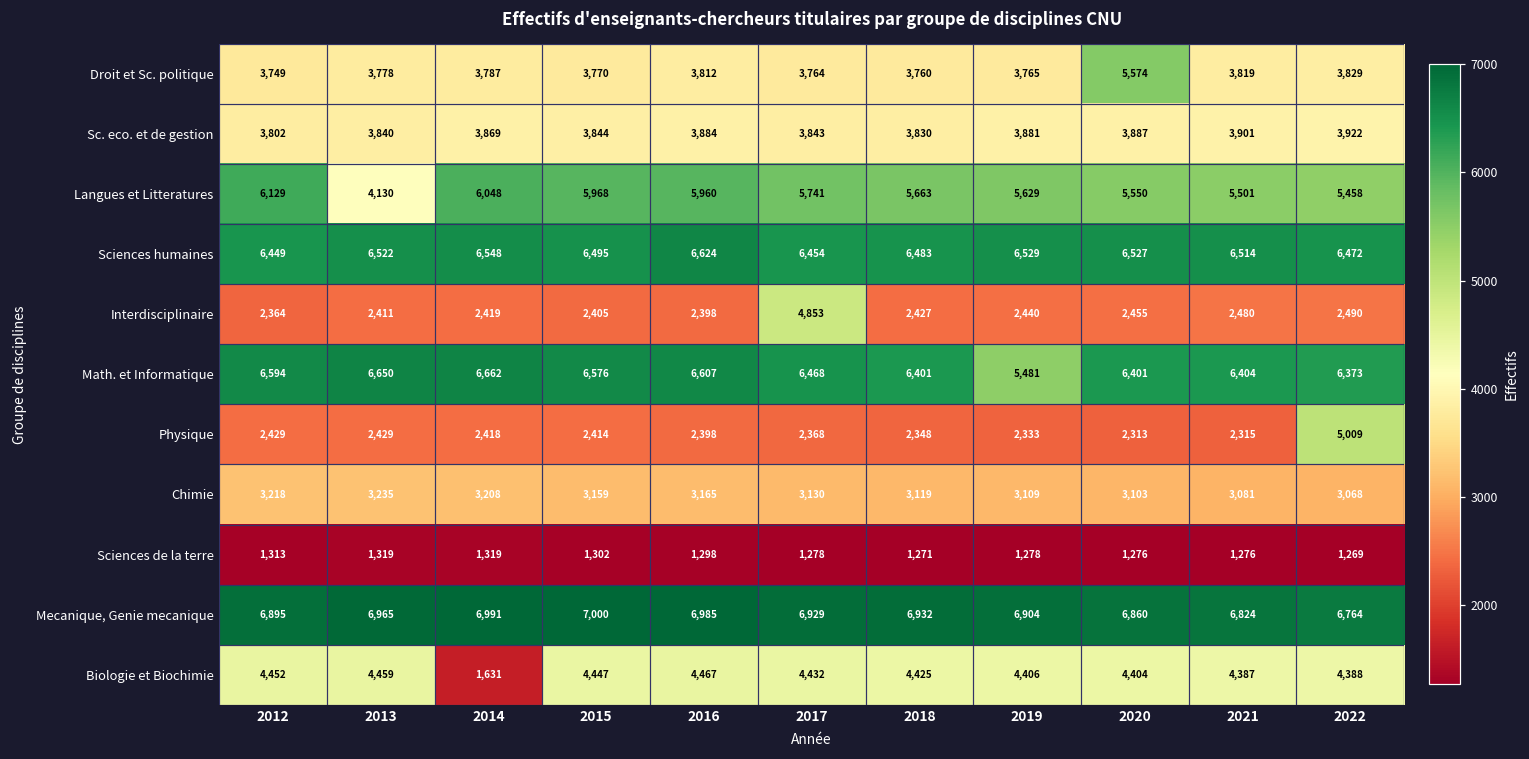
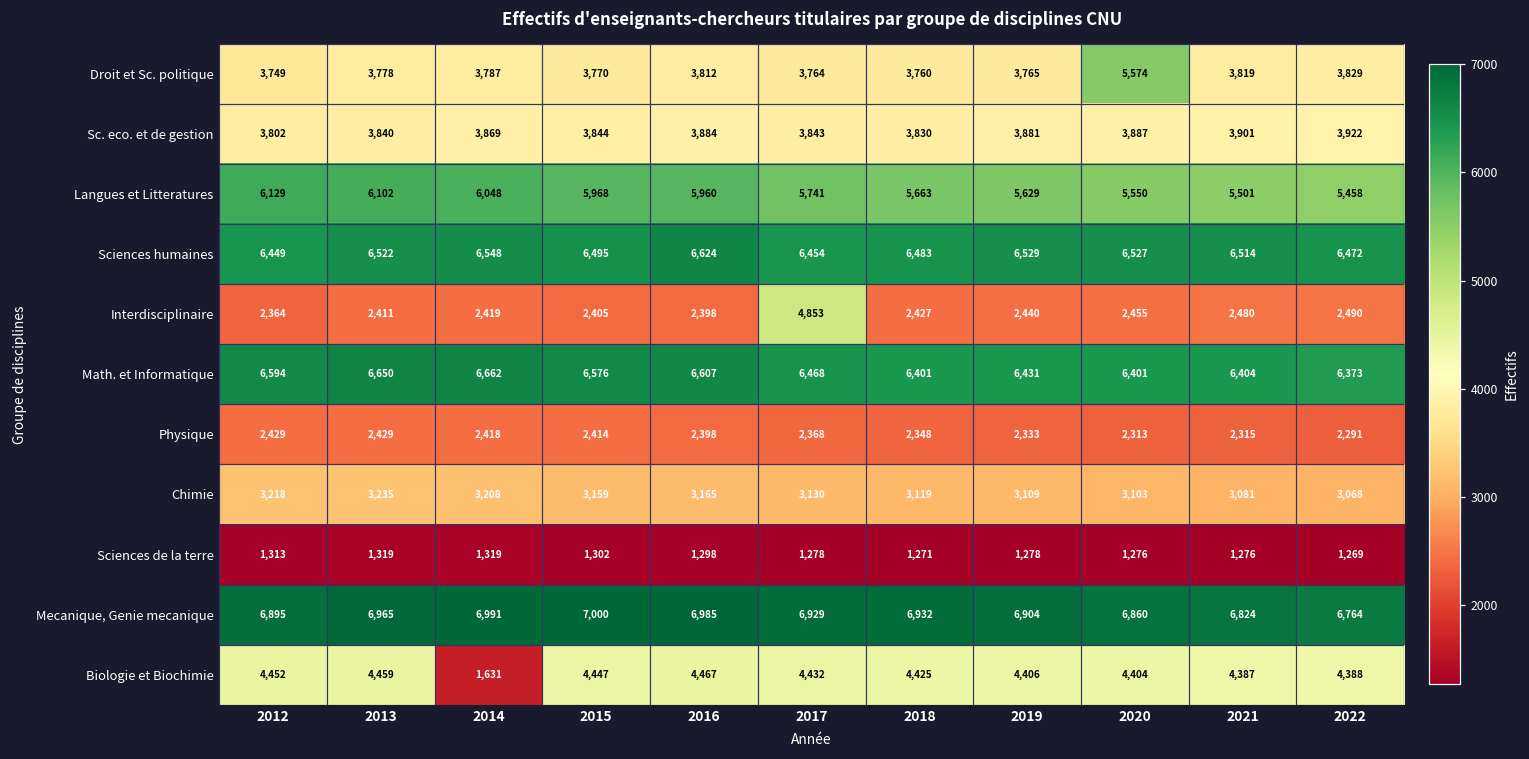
  {
    "Droit et Sc. politique": {
      "2012": "3,749",
      "2013": "3,778",
      "2014": "3,787",
      "2015": "3,770",
      "2016": "3,812",
      "2017": "3,764",
      "2018": "3,760",
      "2019": "3,765",
      "2020": "5,574",
      "2021": "3,819",
      "2022": "3,829"
    },
    "Sc. eco. et de gestion": {
      "2012": "3,802",
      "2013": "3,840",
      "2014": "3,869",
      "2015": "3,844",
      "2016": "3,884",
      "2017": "3,843",
      "2018": "3,830",
      "2019": "3,881",
      "2020": "3,887",
      "2021": "3,901",
      "2022": "3,922"
    },
    "Langues et Litteratures": {
      "2012": "6,129",
-     "2013": "4,130",
+     "2013": "6,102",
      "2014": "6,048",
      "2015": "5,968",
      "2016": "5,960",
      "2017": "5,741",
      "2018": "5,663",
      "2019": "5,629",
      "2020": "5,550",
      "2021": "5,501",
      "2022": "5,458"
    },
    "Sciences humaines": {
      "2012": "6,449",
      "2013": "6,522",
      "2014": "6,548",
      "2015": "6,495",
      "2016": "6,624",
      "2017": "6,454",
      "2018": "6,483",
      "2019": "6,529",
      "2020": "6,527",
      "2021": "6,514",
      "2022": "6,472"
    },
    "Interdisciplinaire": {
      "2012": "2,364",
      "2013": "2,411",
      "2014": "2,419",
      "2015": "2,405",
      "2016": "2,398",
      "2017": "4,853",
      "2018": "2,427",
      "2019": "2,440",
      "2020": "2,455",
      "2021": "2,480",
      "2022": "2,490"
    },
    "Math. et Informatique": {
      "2012": "6,594",
      "2013": "6,650",
      "2014": "6,662",
      "2015": "6,576",
      "2016": "6,607",
      "2017": "6,468",
      "2018": "6,401",
-     "2019": "5,481",
+     "2019": "6,431",
      "2020": "6,401",
      "2021": "6,404",
      "2022": "6,373"
    },
    "Physique": {
      "2012": "2,429",
      "2013": "2,429",
      "2014": "2,418",
      "2015": "2,414",
      "2016": "2,398",
      "2017": "2,368",
      "2018": "2,348",
      "2019": "2,333",
      "2020": "2,313",
      "2021": "2,315",
-     "2022": "5,009"
+     "2022": "2,291"
    },
    "Chimie": {
      "2012": "3,218",
      "2013": "3,235",
      "2014": "3,208",
      "2015": "3,159",
      "2016": "3,165",
      "2017": "3,130",
      "2018": "3,119",
      "2019": "3,109",
      "2020": "3,103",
      "2021": "3,081",
      "2022": "3,068"
    },
    "Sciences de la terre": {
      "2012": "1,313",
      "2013": "1,319",
      "2014": "1,319",
      "2015": "1,302",
      "2016": "1,298",
      "2017": "1,278",
      "2018": "1,271",
      "2019": "1,278",
      "2020": "1,276",
      "2021": "1,276",
      "2022": "1,269"
    },
    "Mecanique, Genie mecanique": {
      "2012": "6,895",
      "2013": "6,965",
      "2014": "6,991",
      "2015": "7,000",
      "2016": "6,985",
      "2017": "6,929",
      "2018": "6,932",
      "2019": "6,904",
      "2020": "6,860",
      "2021": "6,824",
      "2022": "6,764"
    },
    "Biologie et Biochimie": {
      "2012": "4,452",
      "2013": "4,459",
      "2014": "1,631",
      "2015": "4,447",
      "2016": "4,467",
      "2017": "4,432",
      "2018": "4,425",
      "2019": "4,406",
      "2020": "4,404",
      "2021": "4,387",
      "2022": "4,388"
    }
  }
